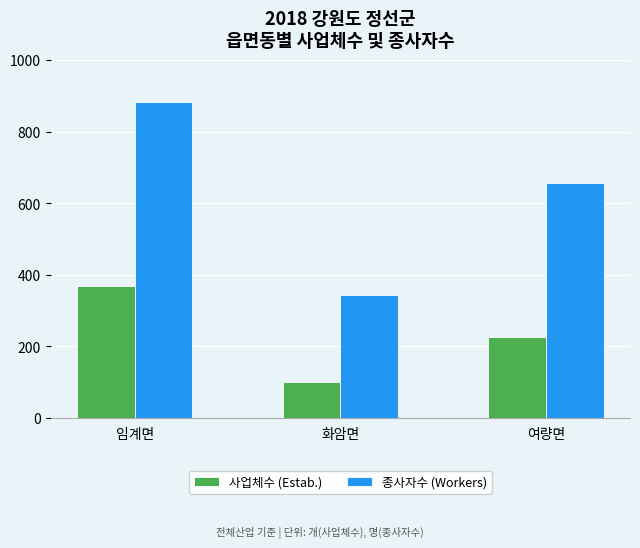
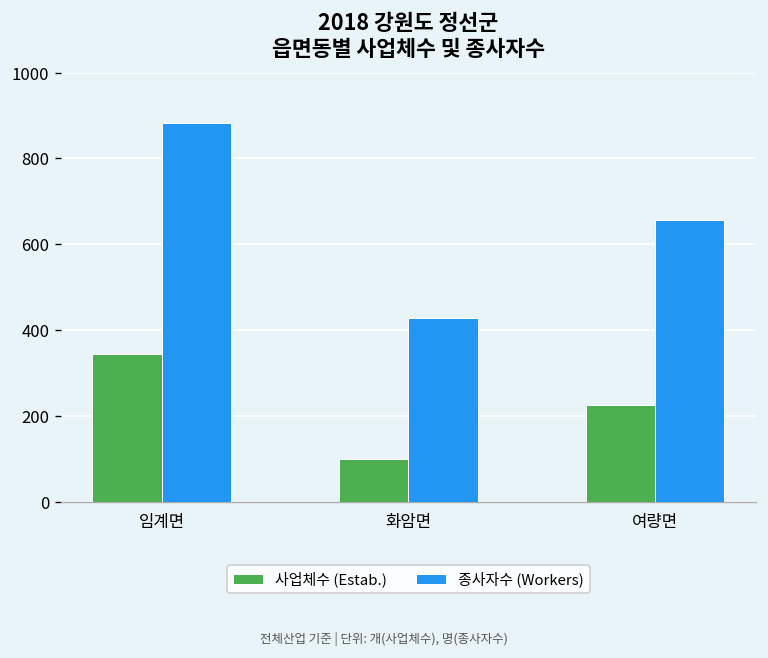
  {
    "사업체수 (Estab.)": {
-     "임계면": 370,
+     "임계면": 350,
      "화암면": 100,
      "여량면": 230
    },
    "종사자수 (Workers)": {
      "임계면": 880,
-     "화암면": 340,
+     "화암면": 430,
      "여량면": 660
    }
  }
